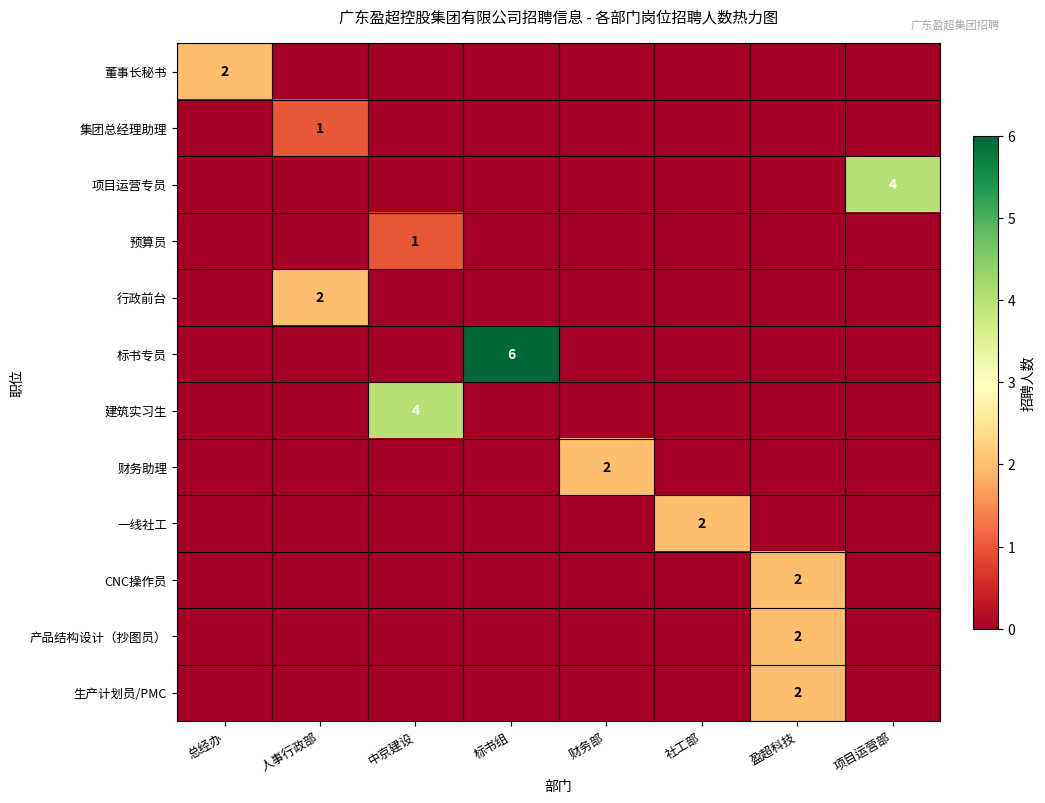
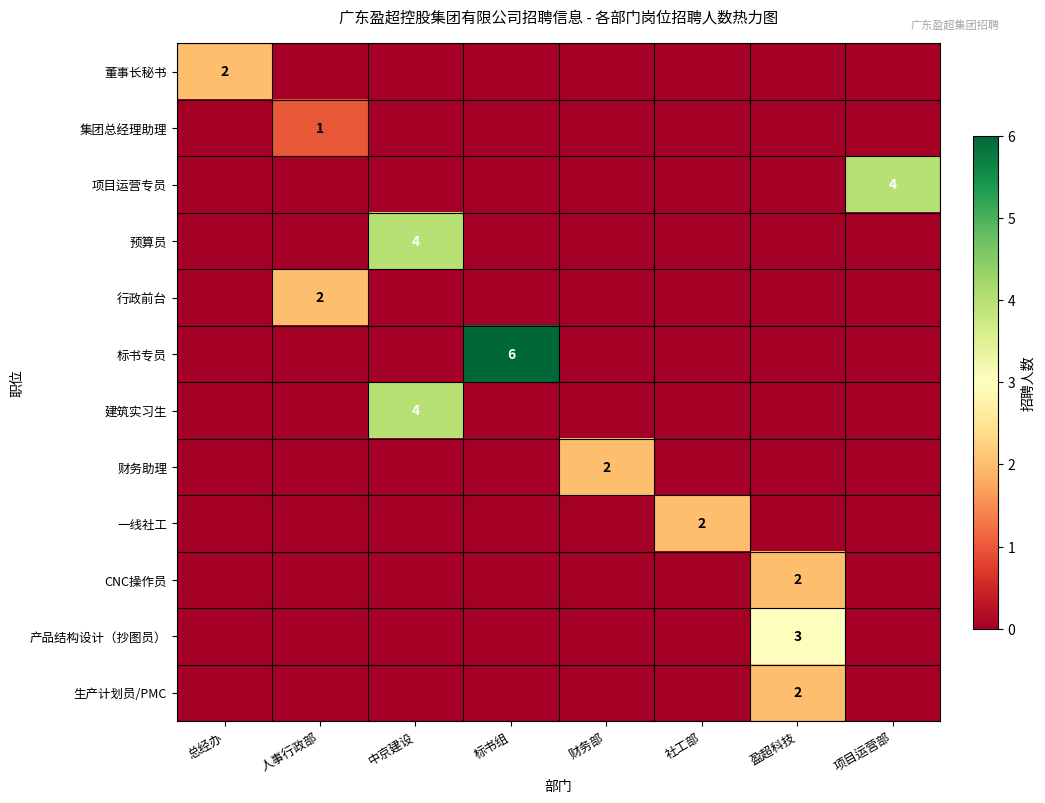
  {
    "董事长秘书": {
      "总经办": 2
    },
    "集团总经理助理": {
      "人事行政部": 1
    },
    "项目运营专员": {
      "项目运营部": 4
    },
    "预算员": {
-     "中京建设": 1
+     "中京建设": 4
    },
    "行政前台": {
      "人事行政部": 2
    },
    "标书专员": {
      "标书组": 6
    },
    "建筑实习生": {
      "中京建设": 4
    },
    "财务助理": {
      "财务部": 2
    },
    "一线社工": {
      "社工部": 2
    },
    "CNC操作员": {
      "盈超科技": 2
    },
    "产品结构设计（抄图员）": {
-     "盈超科技": 2
+     "盈超科技": 3
    },
    "生产计划员/PMC": {
      "盈超科技": 2
    }
  }
